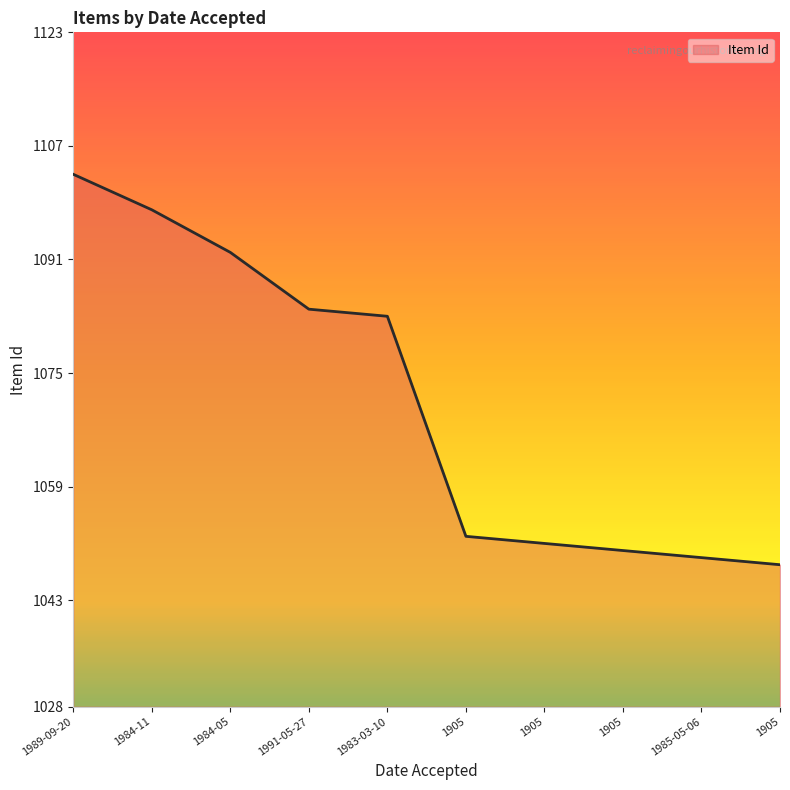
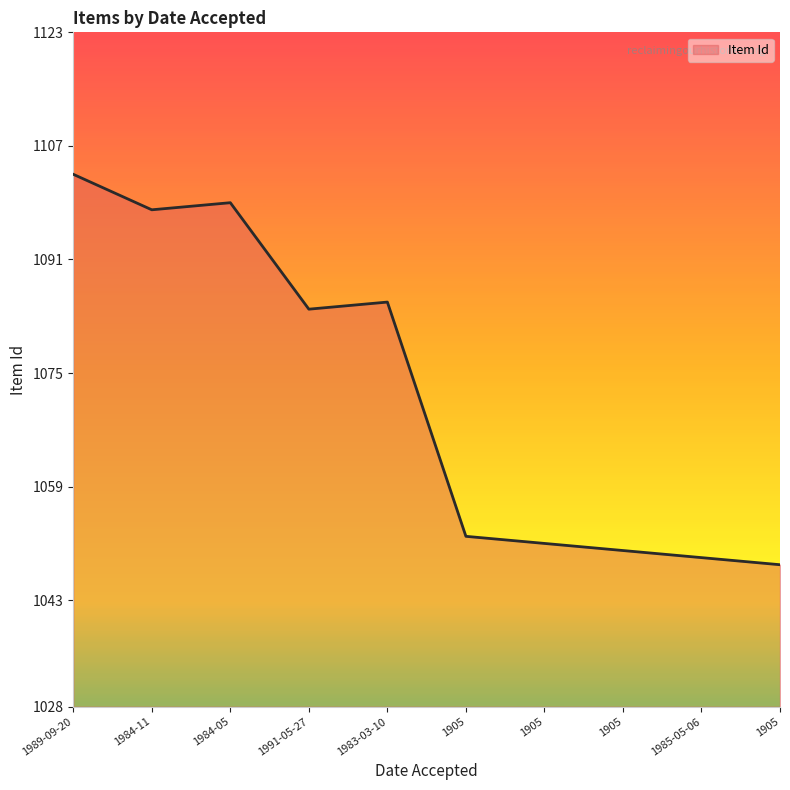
  {
    "1989-09-20": 1103,
    "1984-11": 1098,
-   "1984-05": 1092,
+   "1984-05": 1099,
    "1991-05-27": 1084,
-   "1983-03-10": 1083,
+   "1983-03-10": 1085,
    "1985-05-06": 1049
  }
